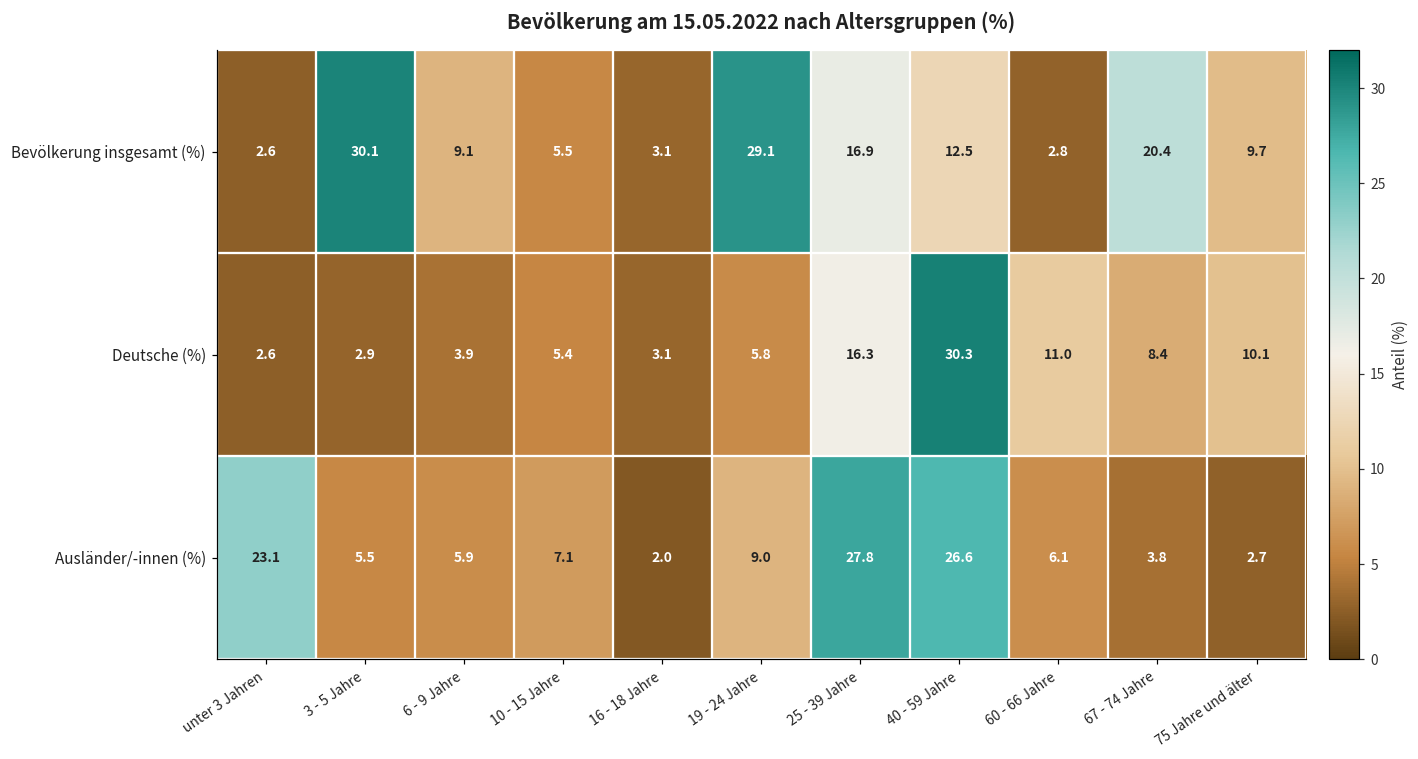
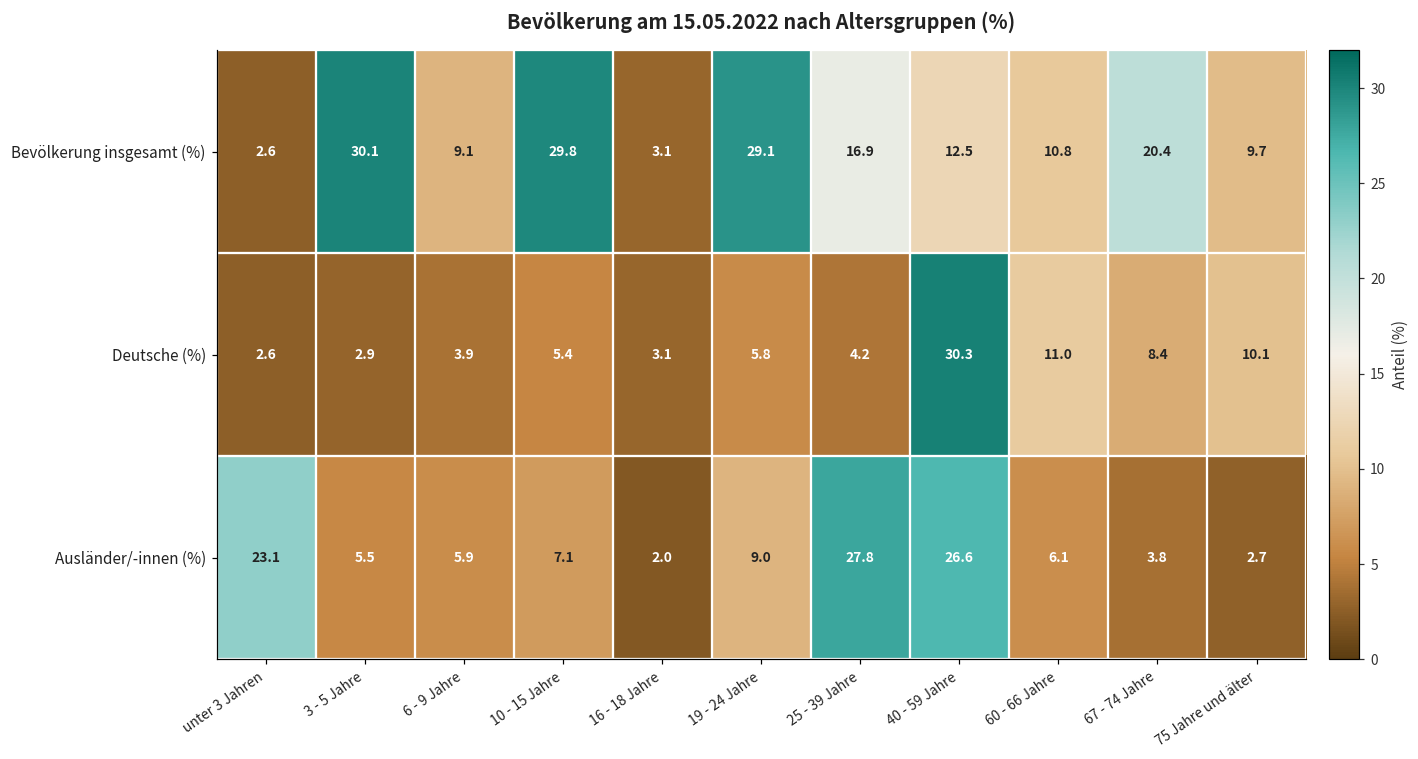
  {
    "Bevölkerung insgesamt (%)": {
      "unter 3 Jahren": 2.6,
      "3 - 5 Jahre": 30.1,
      "6 - 9 Jahre": 9.1,
-     "10 - 15 Jahre": 5.5,
+     "10 - 15 Jahre": 29.8,
      "16 - 18 Jahre": 3.1,
      "19 - 24 Jahre": 29.1,
      "25 - 39 Jahre": 16.9,
      "40 - 59 Jahre": 12.5,
-     "60 - 66 Jahre": 2.8,
+     "60 - 66 Jahre": 10.8,
      "67 - 74 Jahre": 20.4,
      "75 Jahre und älter": 9.7
    },
    "Deutsche (%)": {
      "unter 3 Jahren": 2.6,
      "3 - 5 Jahre": 2.9,
      "6 - 9 Jahre": 3.9,
      "10 - 15 Jahre": 5.4,
      "16 - 18 Jahre": 3.1,
      "19 - 24 Jahre": 5.8,
-     "25 - 39 Jahre": 16.3,
+     "25 - 39 Jahre": 4.2,
      "40 - 59 Jahre": 30.3,
      "60 - 66 Jahre": 11.0,
      "67 - 74 Jahre": 8.4,
      "75 Jahre und älter": 10.1
    },
    "Ausländer/-innen (%)": {
      "unter 3 Jahren": 23.1,
      "3 - 5 Jahre": 5.5,
      "6 - 9 Jahre": 5.9,
      "10 - 15 Jahre": 7.1,
      "16 - 18 Jahre": 2.0,
      "19 - 24 Jahre": 9.0,
      "25 - 39 Jahre": 27.8,
      "40 - 59 Jahre": 26.6,
      "60 - 66 Jahre": 6.1,
      "67 - 74 Jahre": 3.8,
      "75 Jahre und älter": 2.7
    }
  }
